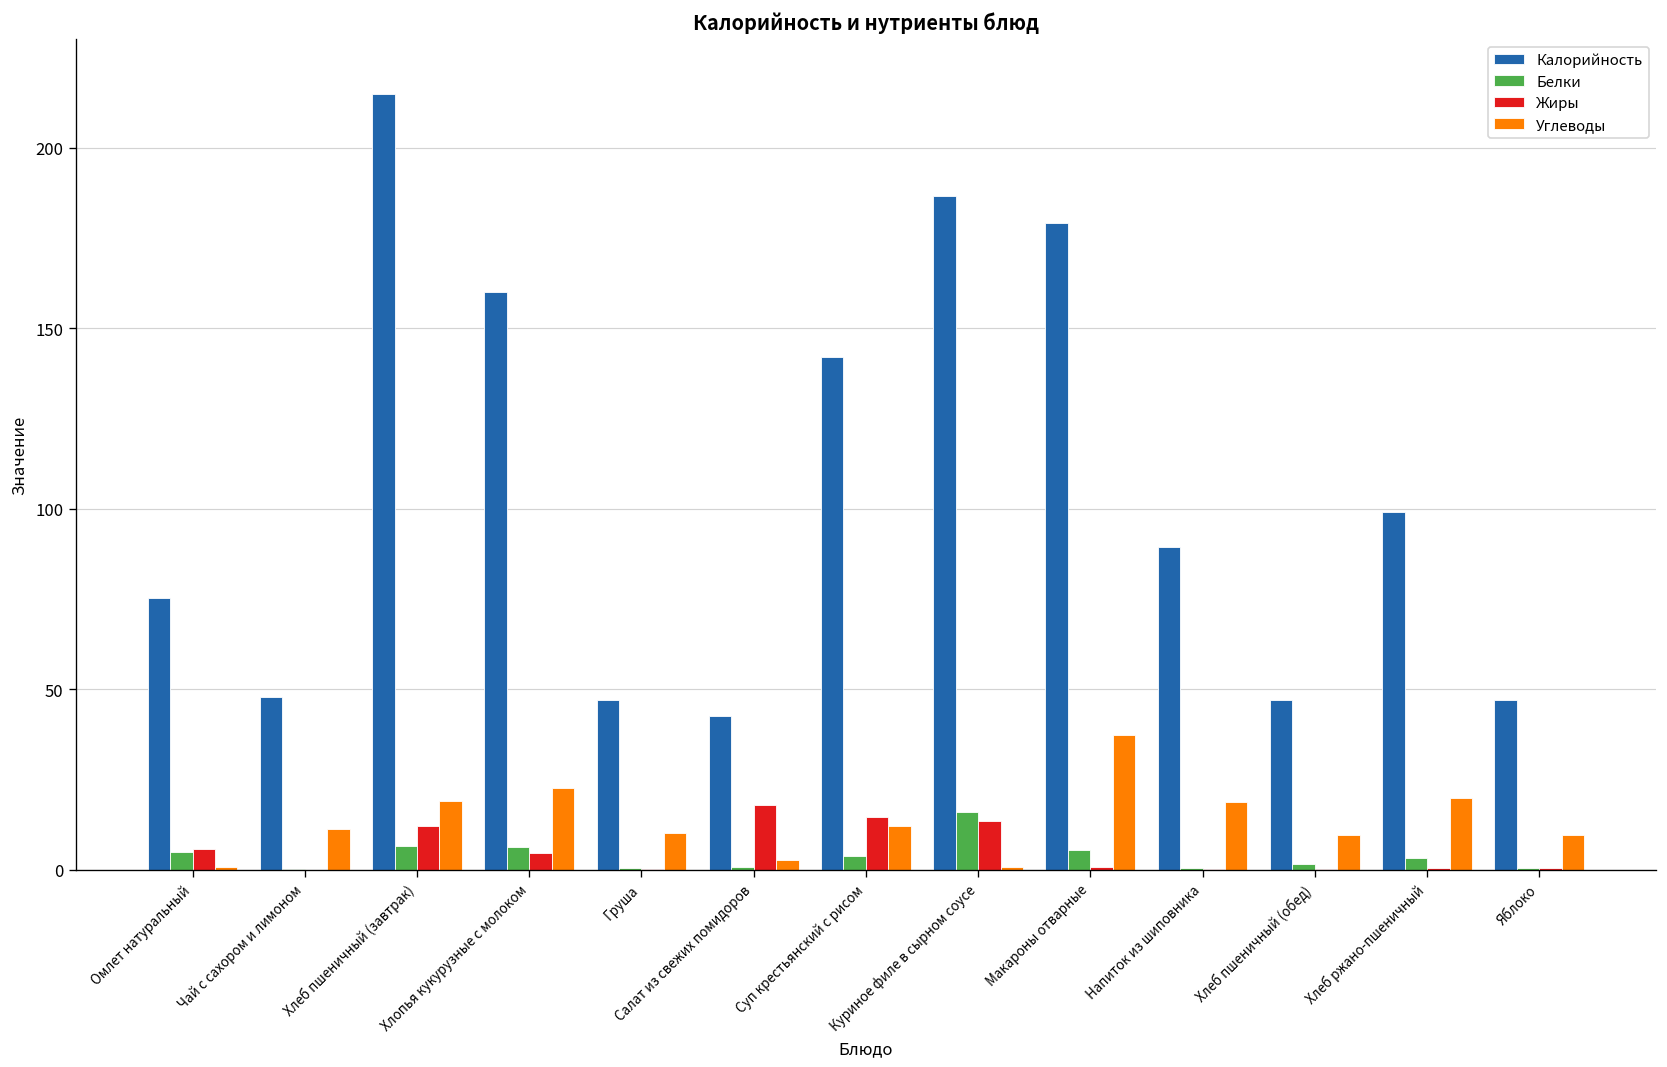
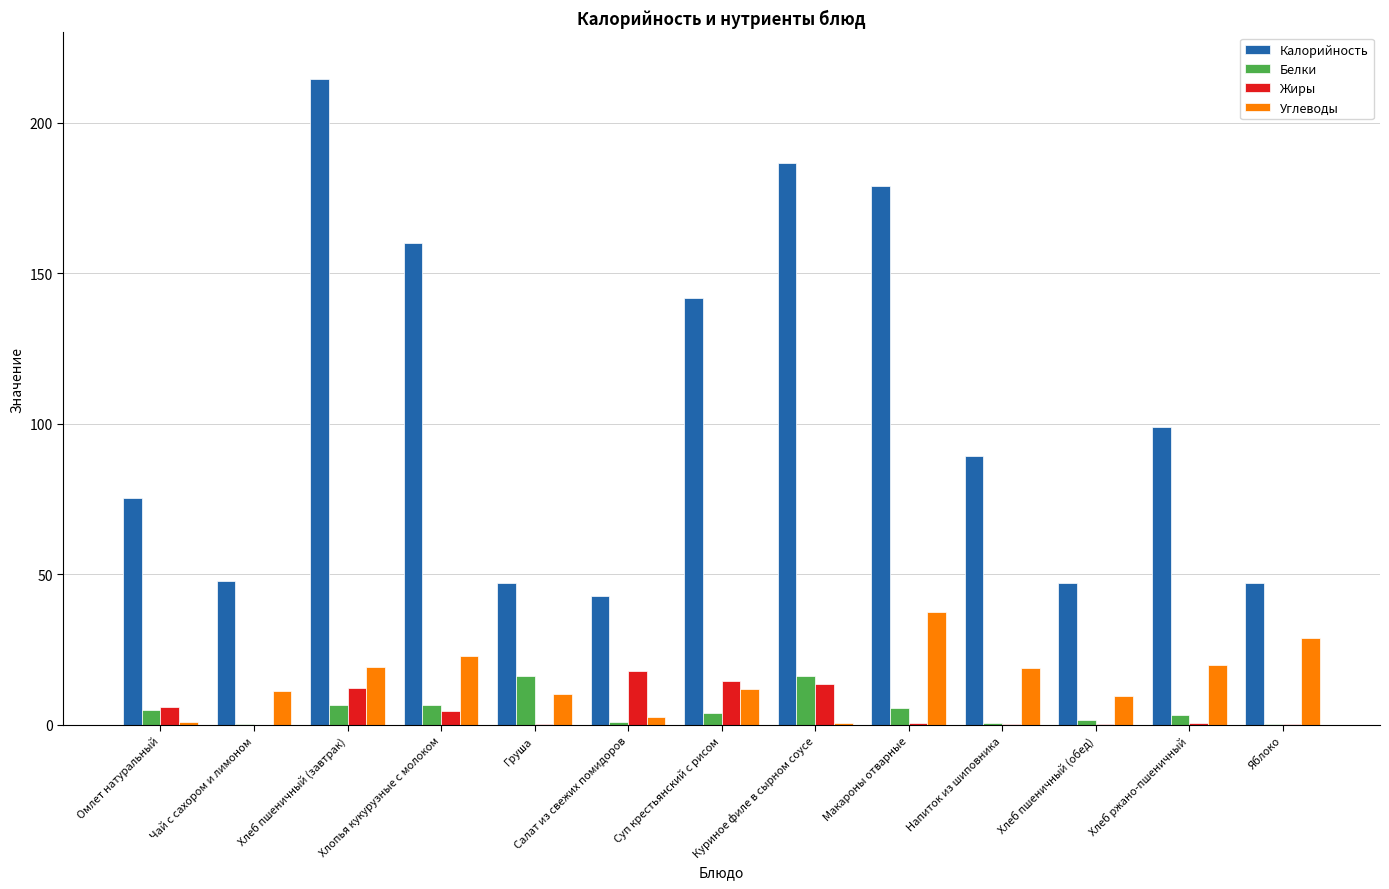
  {
    "Калорийность": {
      "Омлет натуральный": 75,
      "Чай с сахором и лимоном": 48,
      "Хлеб пшеничный (завтрак)": 215,
      "Хлопья кукурузные с молоком": 160,
      "Груша": 47,
      "Салат из свежих помидоров": 43,
      "Суп крестьянский с рисом": 142,
      "Куриное филе в сырном соусе": 187,
      "Макароны отварные": 179,
      "Напиток из шиповника": 89,
      "Хлеб пшеничный (обед)": 47,
      "Хлеб ржано-пшеничный": 99,
      "Яблоко": 47
    },
    "Белки": {
      "Омлет натуральный": 5,
      "Хлеб пшеничный (завтрак)": 7,
      "Хлопья кукурузные с молоком": 6,
-     "Груша": 0,
+     "Груша": 16,
      "Суп крестьянский с рисом": 4,
      "Куриное филе в сырном соусе": 16,
      "Макароны отварные": 6,
      "Хлеб пшеничный (обед)": 2,
      "Хлеб ржано-пшеничный": 3
    },
    "Жиры": {
      "Омлет натуральный": 6,
      "Хлеб пшеничный (завтрак)": 12,
      "Хлопья кукурузные с молоком": 5,
      "Салат из свежих помидоров": 18,
      "Суп крестьянский с рисом": 15,
      "Куриное филе в сырном соусе": 13
    },
    "Углеводы": {
      "Омлет натуральный": 1,
      "Чай с сахором и лимоном": 11,
      "Хлеб пшеничный (завтрак)": 19,
      "Хлопья кукурузные с молоком": 23,
      "Груша": 10,
      "Салат из свежих помидоров": 3,
      "Суп крестьянский с рисом": 12,
      "Макароны отварные": 37,
      "Напиток из шиповника": 19,
      "Хлеб пшеничный (обед)": 10,
      "Хлеб ржано-пшеничный": 20,
-     "Яблоко": 10
+     "Яблоко": 29
    }
  }
